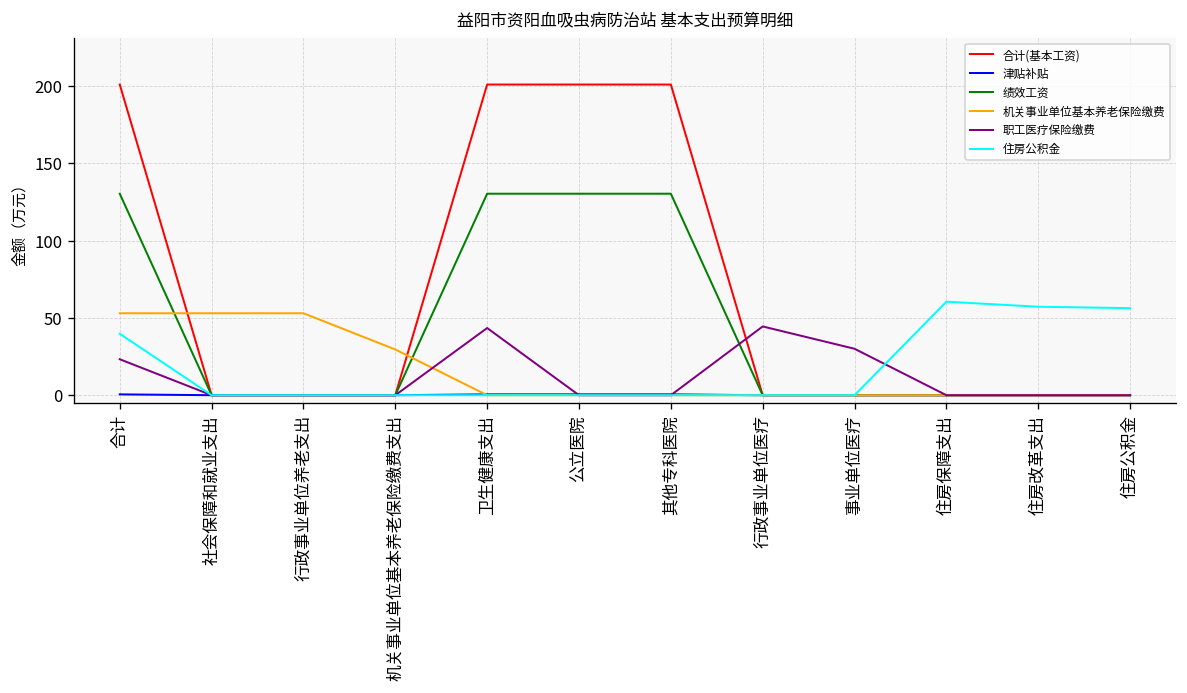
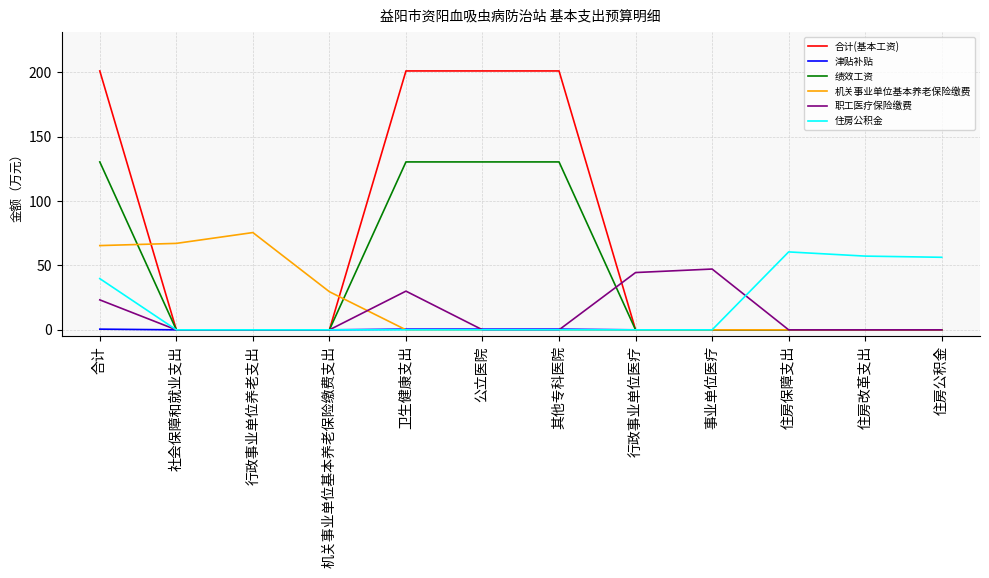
  {
    "合计(基本工资)": {
      "合计": 201,
      "卫生健康支出": 201,
      "公立医院": 201,
      "其他专科医院": 201
    },
    "津贴补贴": {
      "合计": 1
    },
    "绩效工资": {
      "合计": 130,
      "卫生健康支出": 130,
      "公立医院": 130,
      "其他专科医院": 130
    },
    "机关事业单位基本养老保险缴费": {
-     "合计": 53,
-     "社会保障和就业支出": 53,
-     "行政事业单位养老支出": 53,
+     "合计": 65,
+     "社会保障和就业支出": 67,
+     "行政事业单位养老支出": 76,
      "机关事业单位基本养老保险缴费支出": 30
    },
    "职工医疗保险缴费": {
      "合计": 23,
-     "卫生健康支出": 43,
+     "卫生健康支出": 30,
      "行政事业单位医疗": 44,
-     "事业单位医疗": 30
+     "事业单位医疗": 47
    },
    "住房公积金": {
      "合计": 40,
      "住房保障支出": 60,
      "住房改革支出": 57,
      "住房公积金": 56
    }
  }
